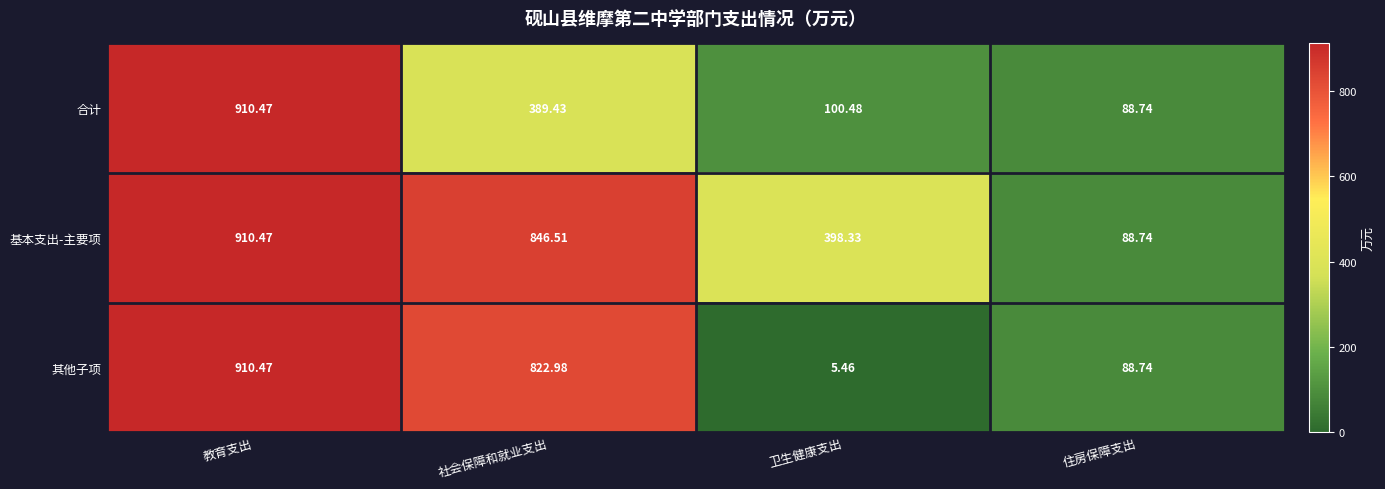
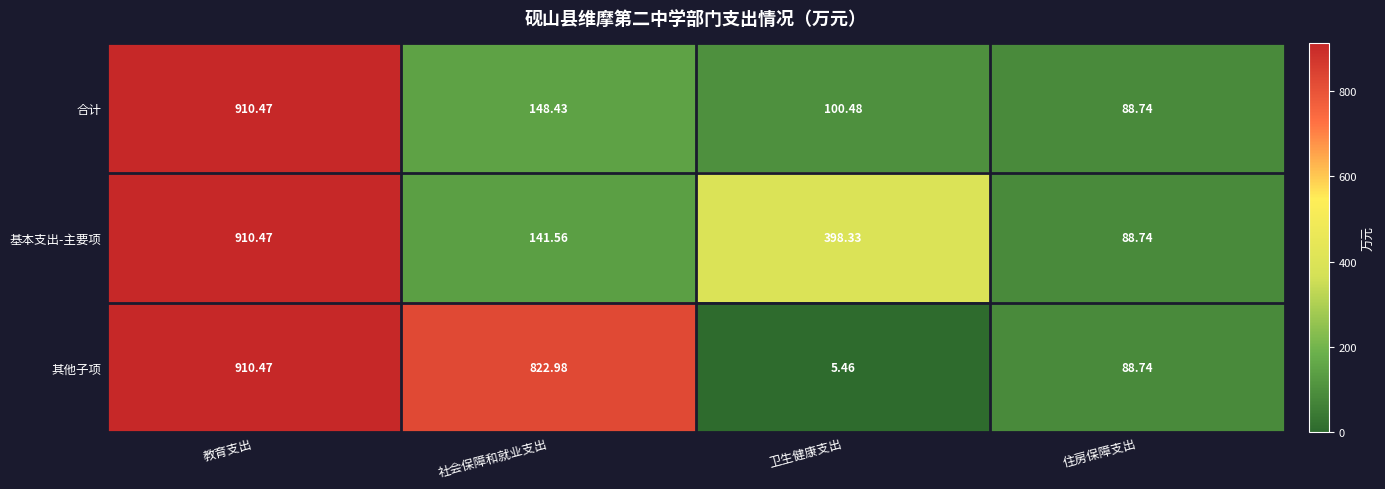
  {
    "合计": {
      "教育支出": 910.47,
-     "社会保障和就业支出": 389.43,
+     "社会保障和就业支出": 148.43,
      "卫生健康支出": 100.48,
      "住房保障支出": 88.74
    },
    "基本支出-主要项": {
      "教育支出": 910.47,
-     "社会保障和就业支出": 846.51,
+     "社会保障和就业支出": 141.56,
      "卫生健康支出": 398.33,
      "住房保障支出": 88.74
    },
    "其他子项": {
      "教育支出": 910.47,
      "社会保障和就业支出": 822.98,
      "卫生健康支出": 5.46,
      "住房保障支出": 88.74
    }
  }
